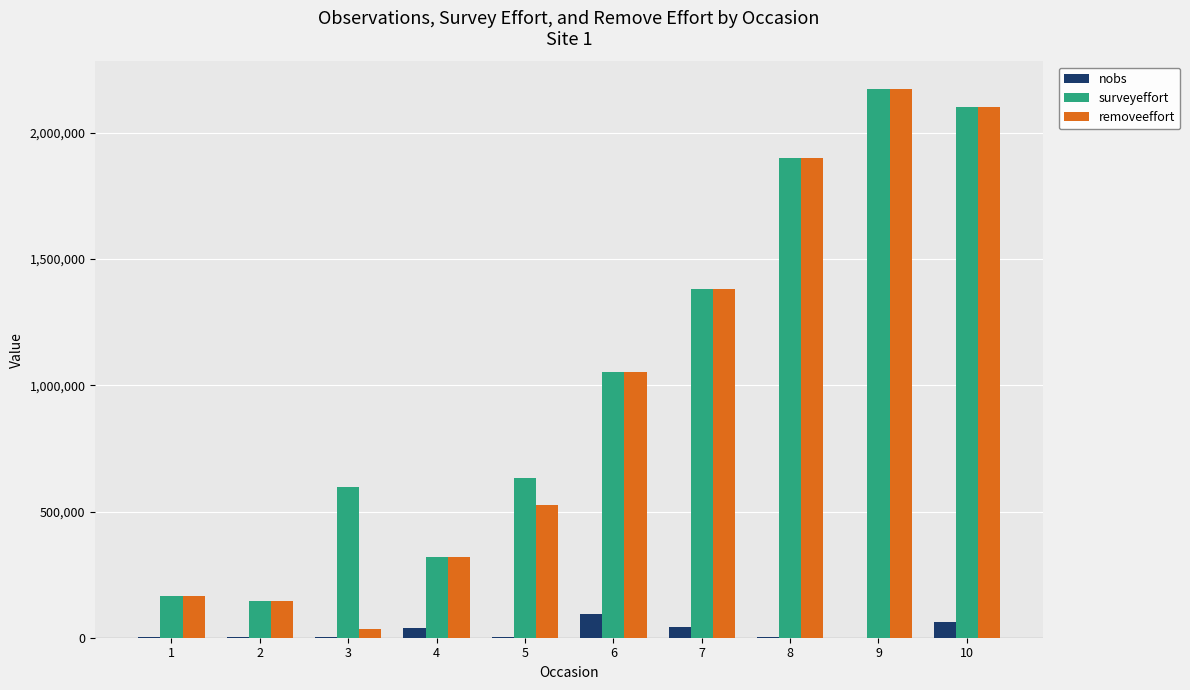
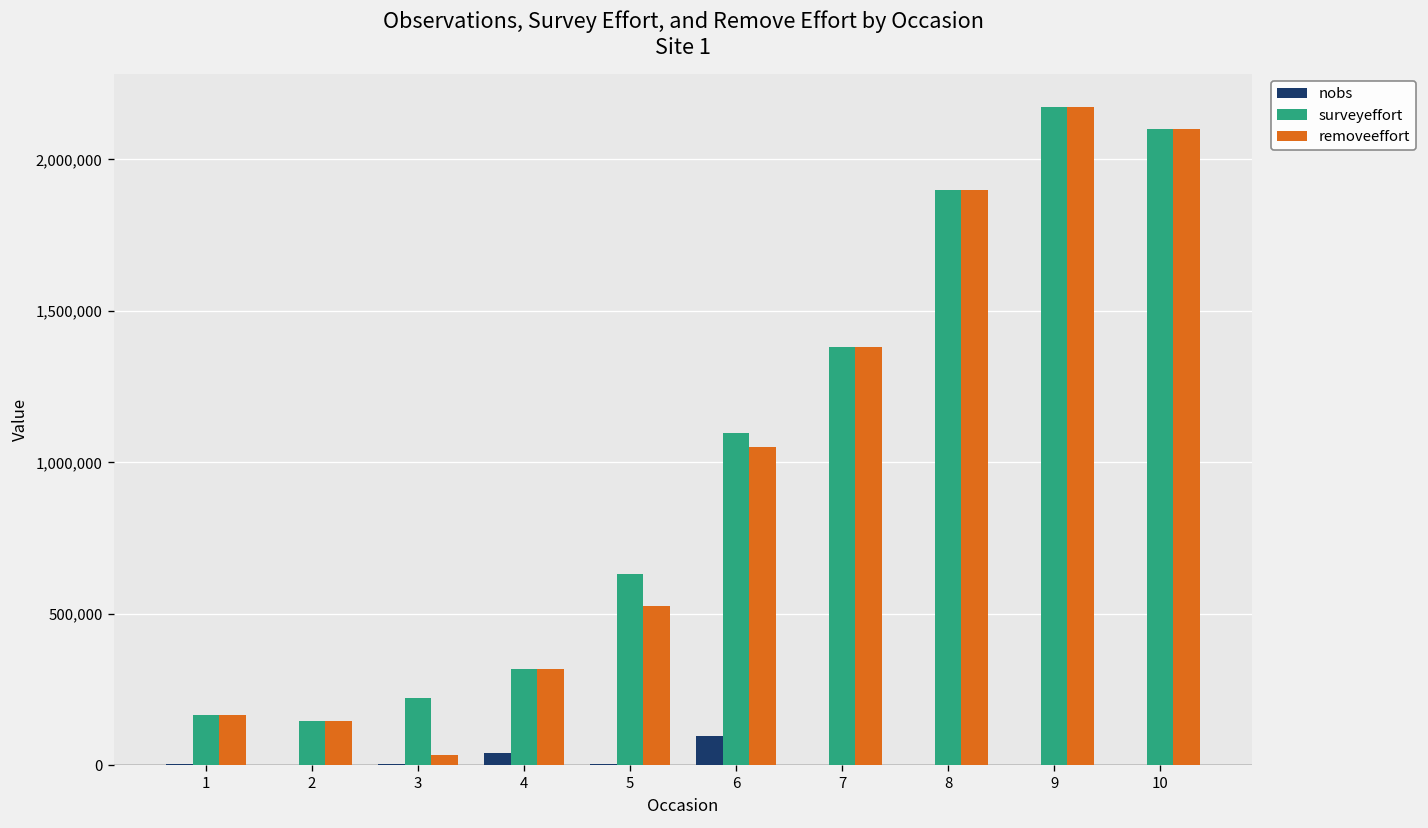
  {
    "nobs": {
      "4": "40,000",
      "6": "100,000",
-     "7": "40,000",
-     "10": "60,000"
+     "7": "0",
+     "10": "0"
    },
    "surveyeffort": {
      "1": "170,000",
      "2": "150,000",
-     "3": "600,000",
+     "3": "220,000",
      "4": "320,000",
      "5": "630,000",
-     "6": "1,050,000",
+     "6": "1,100,000",
      "7": "1,380,000",
      "8": "1,900,000",
      "9": "2,170,000",
      "10": "2,100,000"
    },
    "removeeffort": {
      "1": "170,000",
      "2": "150,000",
      "3": "40,000",
      "4": "320,000",
      "5": "530,000",
      "6": "1,050,000",
      "7": "1,380,000",
      "8": "1,900,000",
      "9": "2,170,000",
      "10": "2,100,000"
    }
  }
